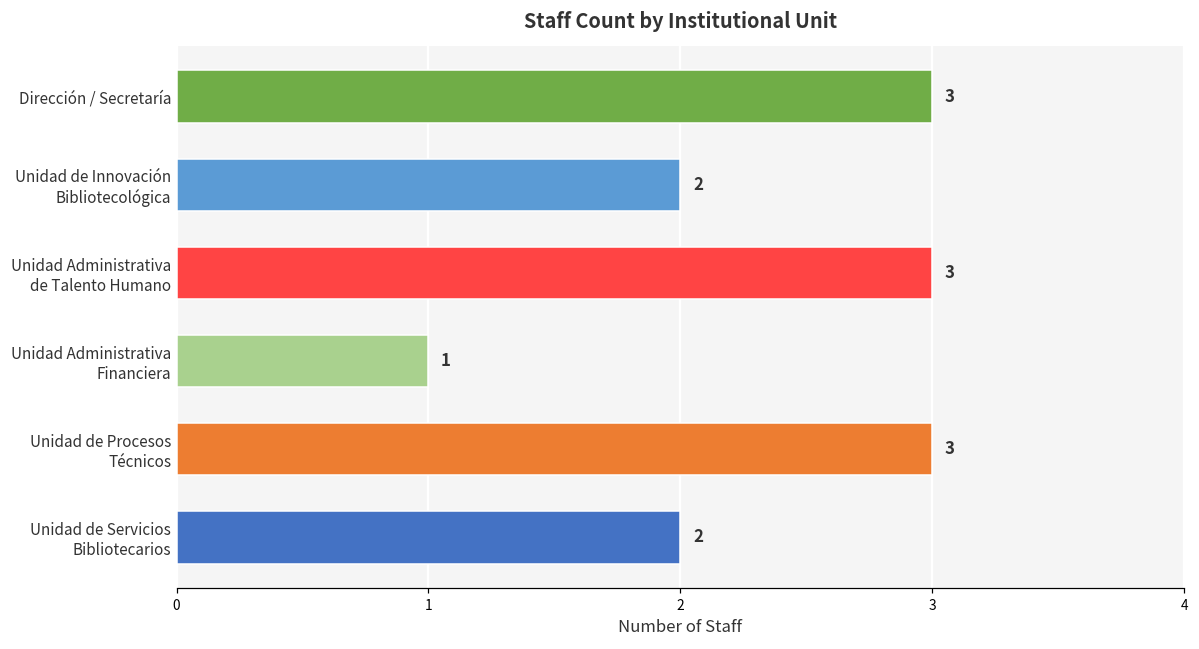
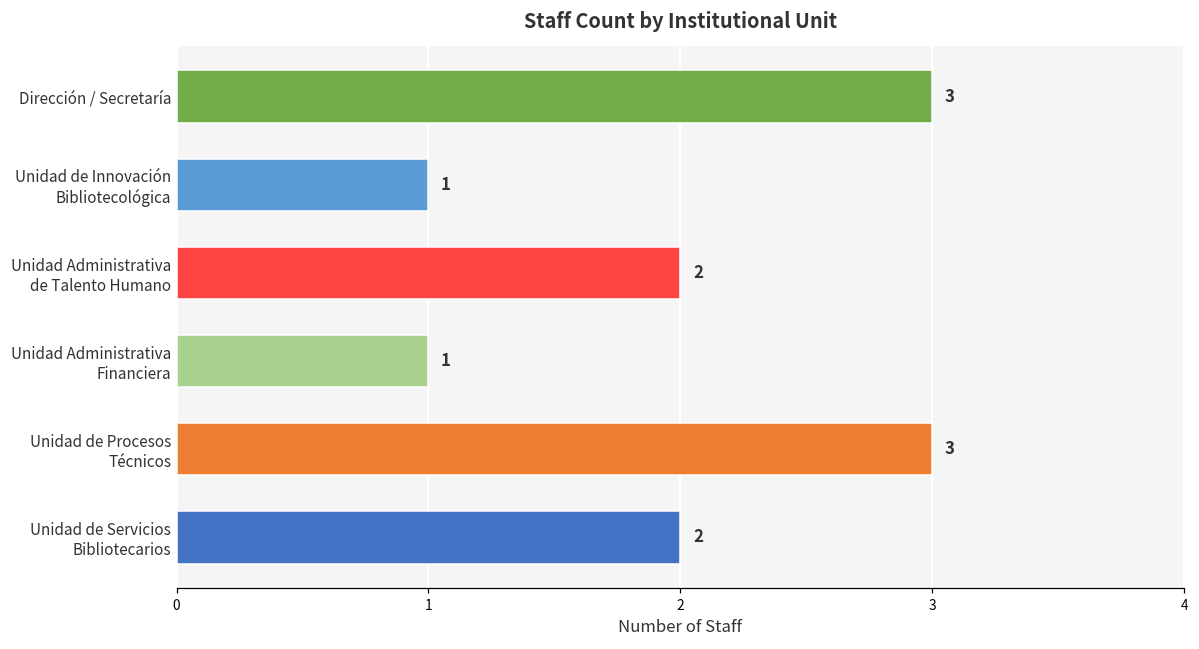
  {
    "Dirección / Secretaría": 3,
-   "Unidad de Innovación Bibliotecológica": 2,
-   "Unidad Administrativa de Talento Humano": 3,
+   "Unidad de Innovación Bibliotecológica": 1,
+   "Unidad Administrativa de Talento Humano": 2,
    "Unidad Administrativa Financiera": 1,
    "Unidad de Procesos Técnicos": 3,
    "Unidad de Servicios Bibliotecarios": 2
  }
